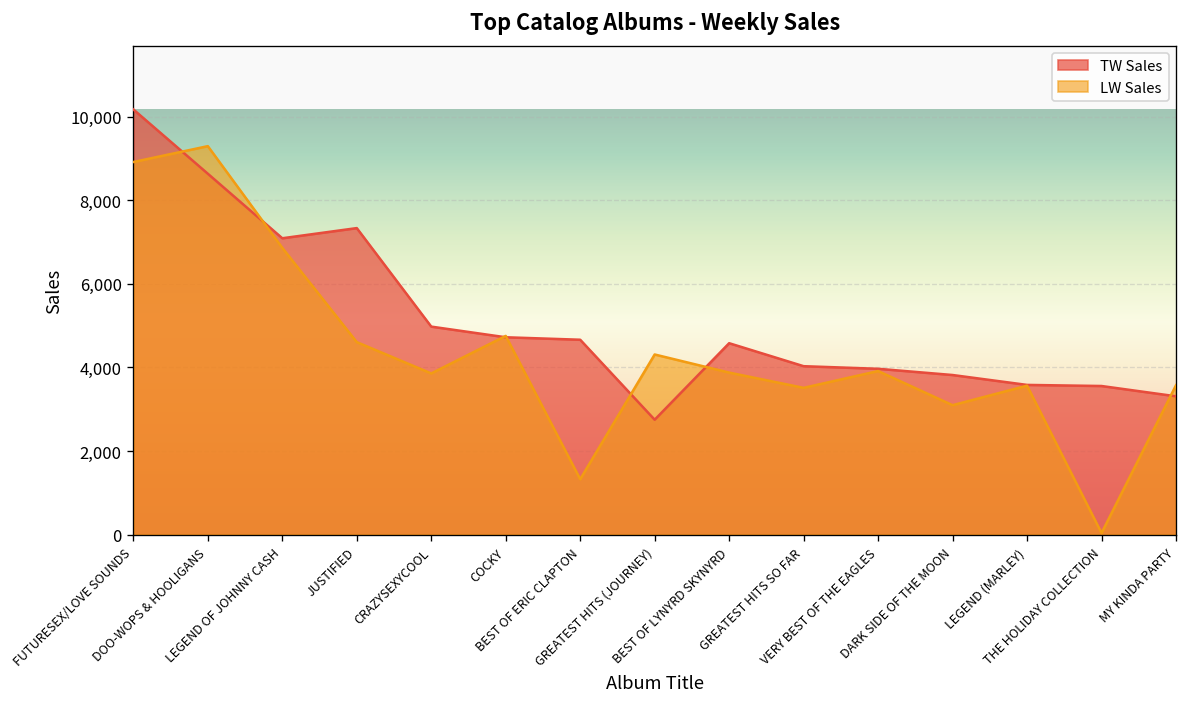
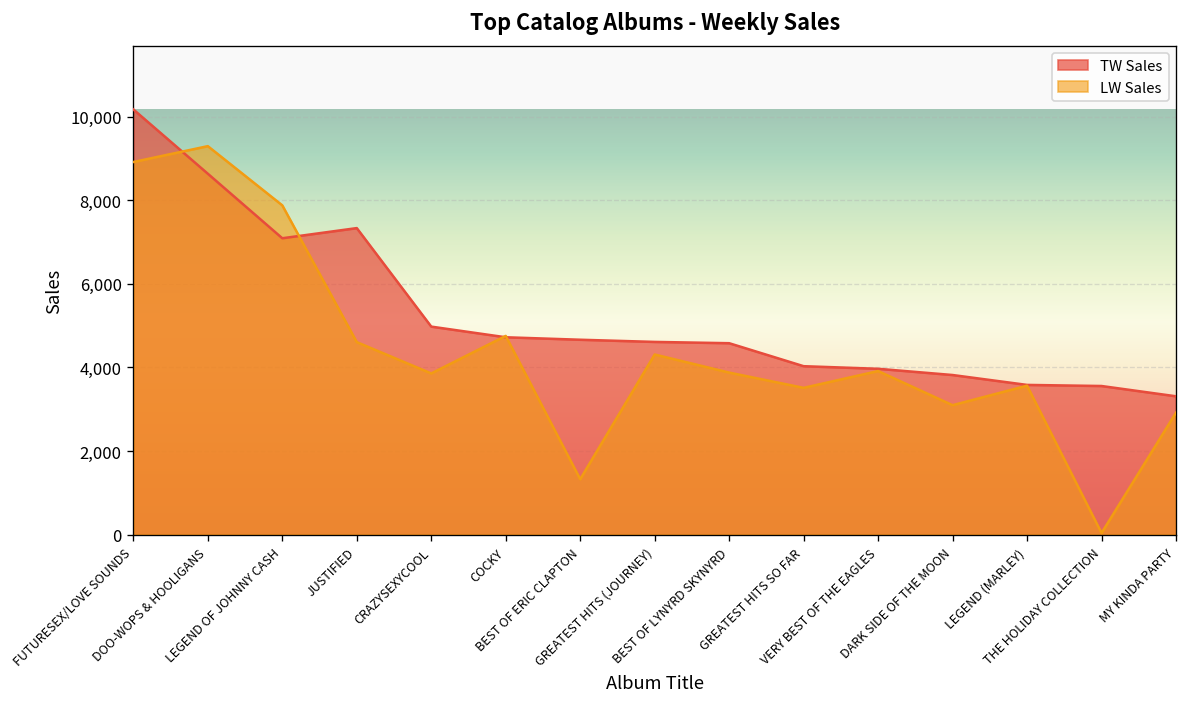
  {
    "TW Sales": {
      "FUTURESEX/LOVE SOUNDS": "10,200",
      "DOO-WOPS & HOOLIGANS": "8,600",
      "LEGEND OF JOHNNY CASH": "7,100",
      "JUSTIFIED": "7,300",
      "CRAZYSEXYCOOL": "5,000",
      "BEST OF ERIC CLAPTON": "4,700",
-     "GREATEST HITS (JOURNEY)": "2,700",
+     "GREATEST HITS (JOURNEY)": "4,600",
      "BEST OF LYNYRD SKYNYRD": "4,600",
      "GREATEST HITS SO FAR": "4,000",
      "DARK SIDE OF THE MOON": "3,800",
      "THE HOLIDAY COLLECTION": "3,600",
      "MY KINDA PARTY": "3,300"
    },
    "LW Sales": {
      "FUTURESEX/LOVE SOUNDS": "8,900",
      "DOO-WOPS & HOOLIGANS": "9,300",
-     "LEGEND OF JOHNNY CASH": "6,900",
+     "LEGEND OF JOHNNY CASH": "7,900",
      "JUSTIFIED": "4,600",
      "CRAZYSEXYCOOL": "3,900",
      "BEST OF ERIC CLAPTON": "1,300",
      "GREATEST HITS (JOURNEY)": "4,300",
      "BEST OF LYNYRD SKYNYRD": "3,900",
      "GREATEST HITS SO FAR": "3,500",
      "DARK SIDE OF THE MOON": "3,100",
      "THE HOLIDAY COLLECTION": "0",
-     "MY KINDA PARTY": "3,600"
+     "MY KINDA PARTY": "2,900"
    }
  }
